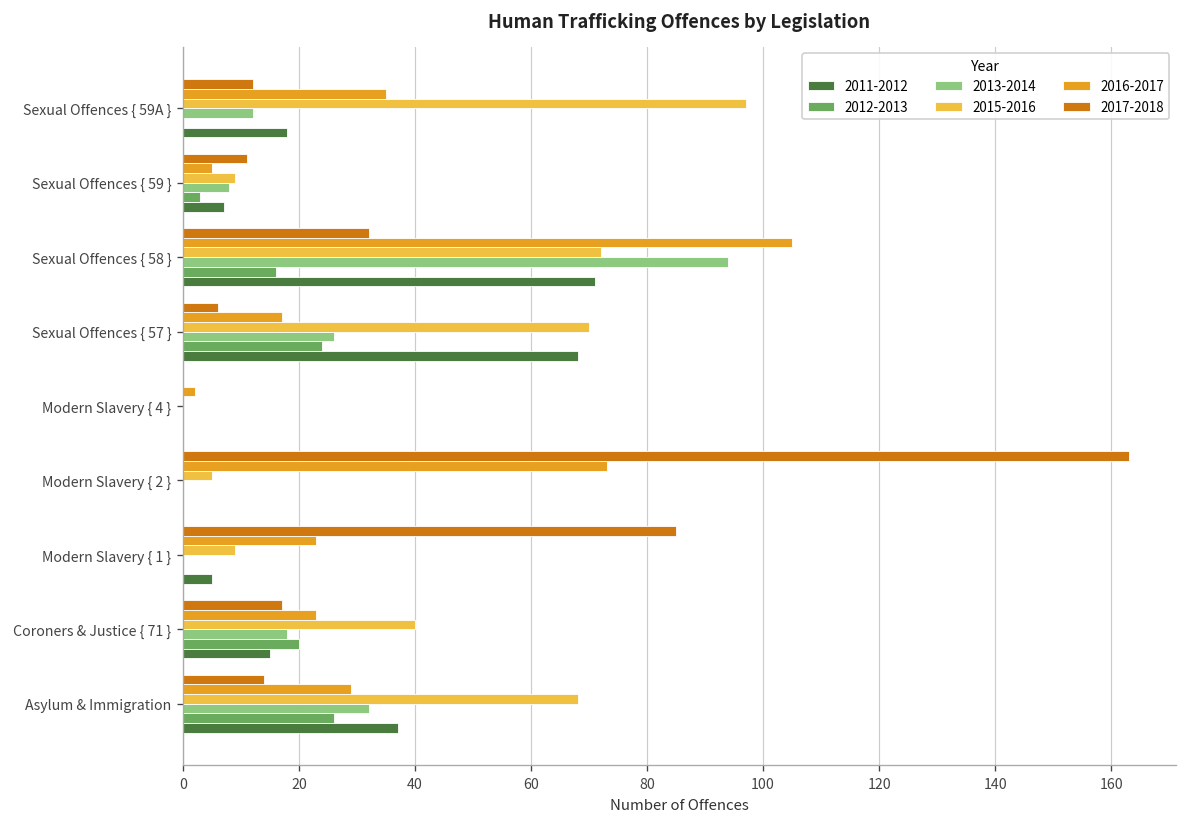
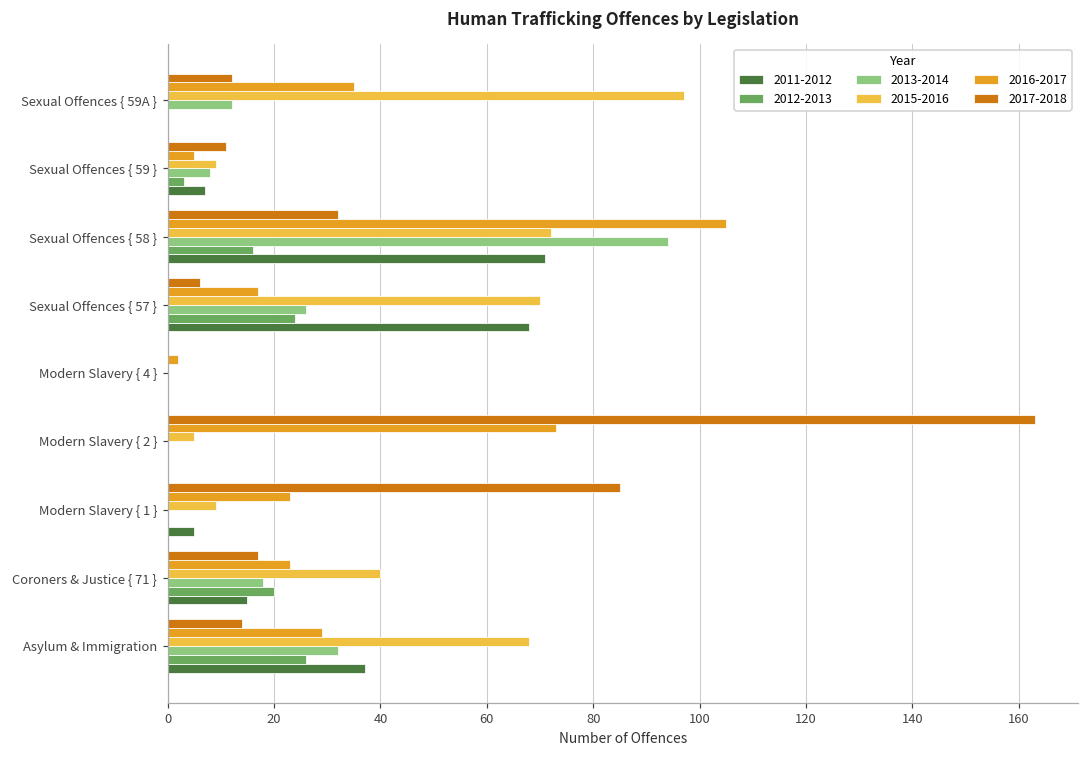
  {
    "2011-2012": {
-     "Sexual Offences { 59A }": 18,
+     "Sexual Offences { 59A }": 0,
      "Sexual Offences { 59 }": 7,
      "Sexual Offences { 58 }": 71,
      "Sexual Offences { 57 }": 68,
      "Modern Slavery { 4 }": 0,
      "Modern Slavery { 2 }": 0,
      "Modern Slavery { 1 }": 5,
      "Coroners & Justice { 71 }": 15,
      "Asylum & Immigration": 37
    }
  }
